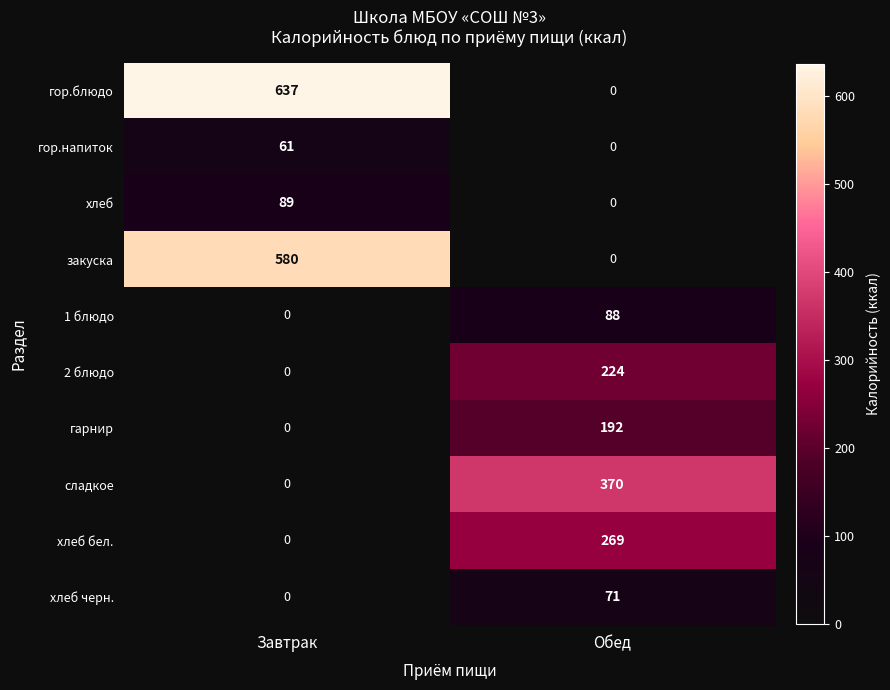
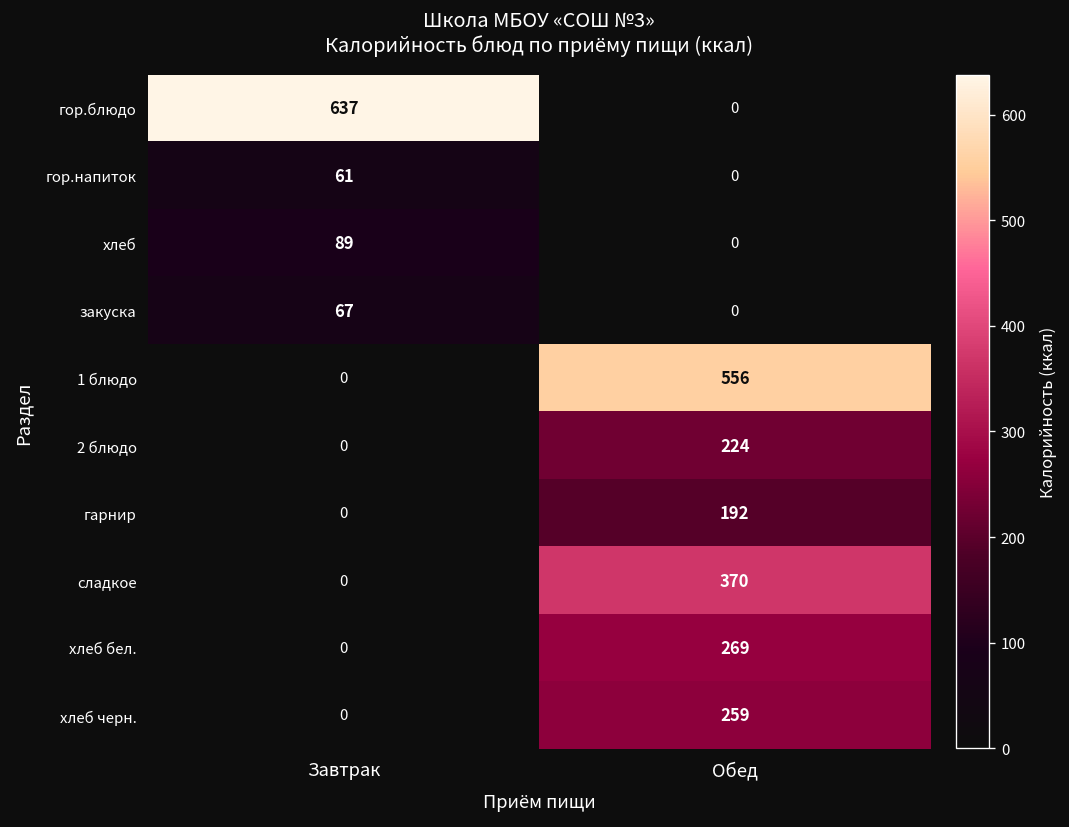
  {
    "гор.блюдо": {
      "Завтрак": 637,
      "Обед": 0
    },
    "гор.напиток": {
      "Завтрак": 61,
      "Обед": 0
    },
    "хлеб": {
      "Завтрак": 89,
      "Обед": 0
    },
    "закуска": {
-     "Завтрак": 580,
+     "Завтрак": 67,
      "Обед": 0
    },
    "1 блюдо": {
      "Завтрак": 0,
-     "Обед": 88
+     "Обед": 556
    },
    "2 блюдо": {
      "Завтрак": 0,
      "Обед": 224
    },
    "гарнир": {
      "Завтрак": 0,
      "Обед": 192
    },
    "сладкое": {
      "Завтрак": 0,
      "Обед": 370
    },
    "хлеб бел.": {
      "Завтрак": 0,
      "Обед": 269
    },
    "хлеб черн.": {
      "Завтрак": 0,
-     "Обед": 71
+     "Обед": 259
    }
  }
